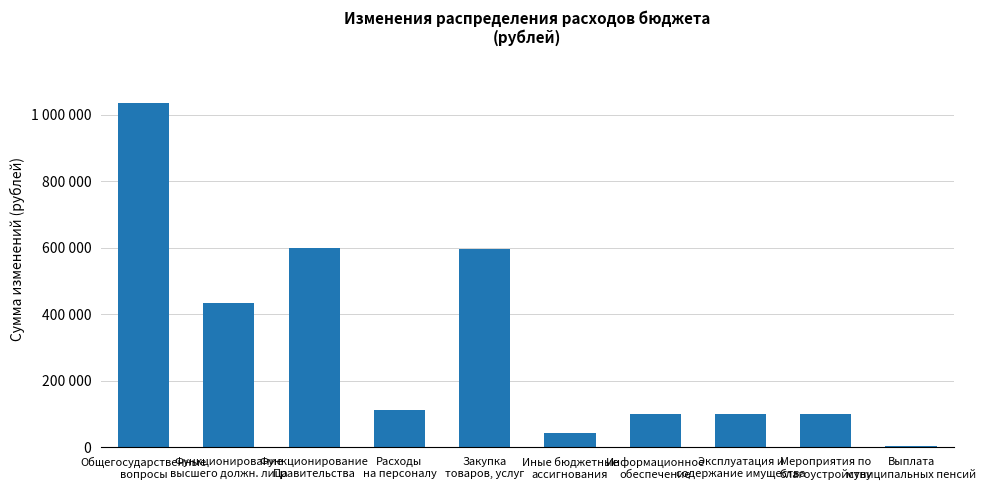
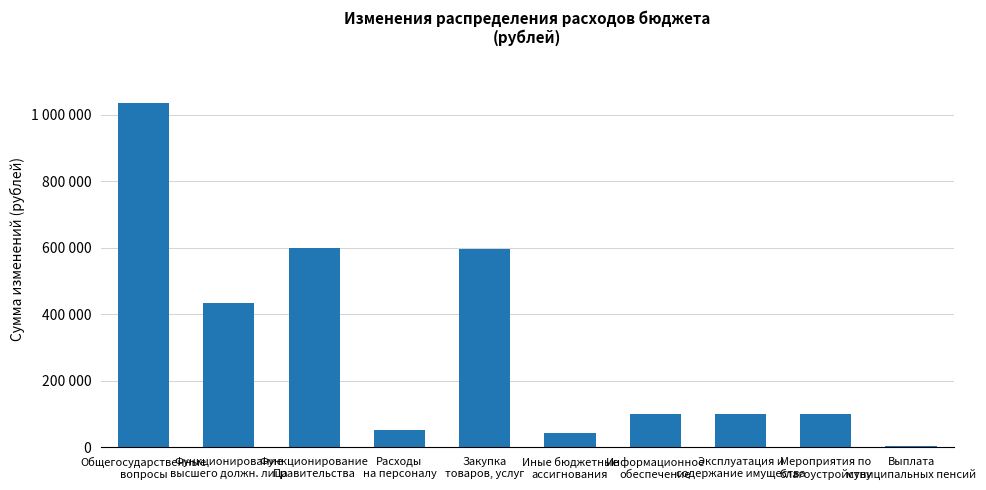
  {
-   "Расходы на персоналу": 110000,
+   "Расходы на персоналу": 50000,
    "Закупка товаров, услуг": 600000,
    "Иные бюджетные ассигнования": 40000
  }
